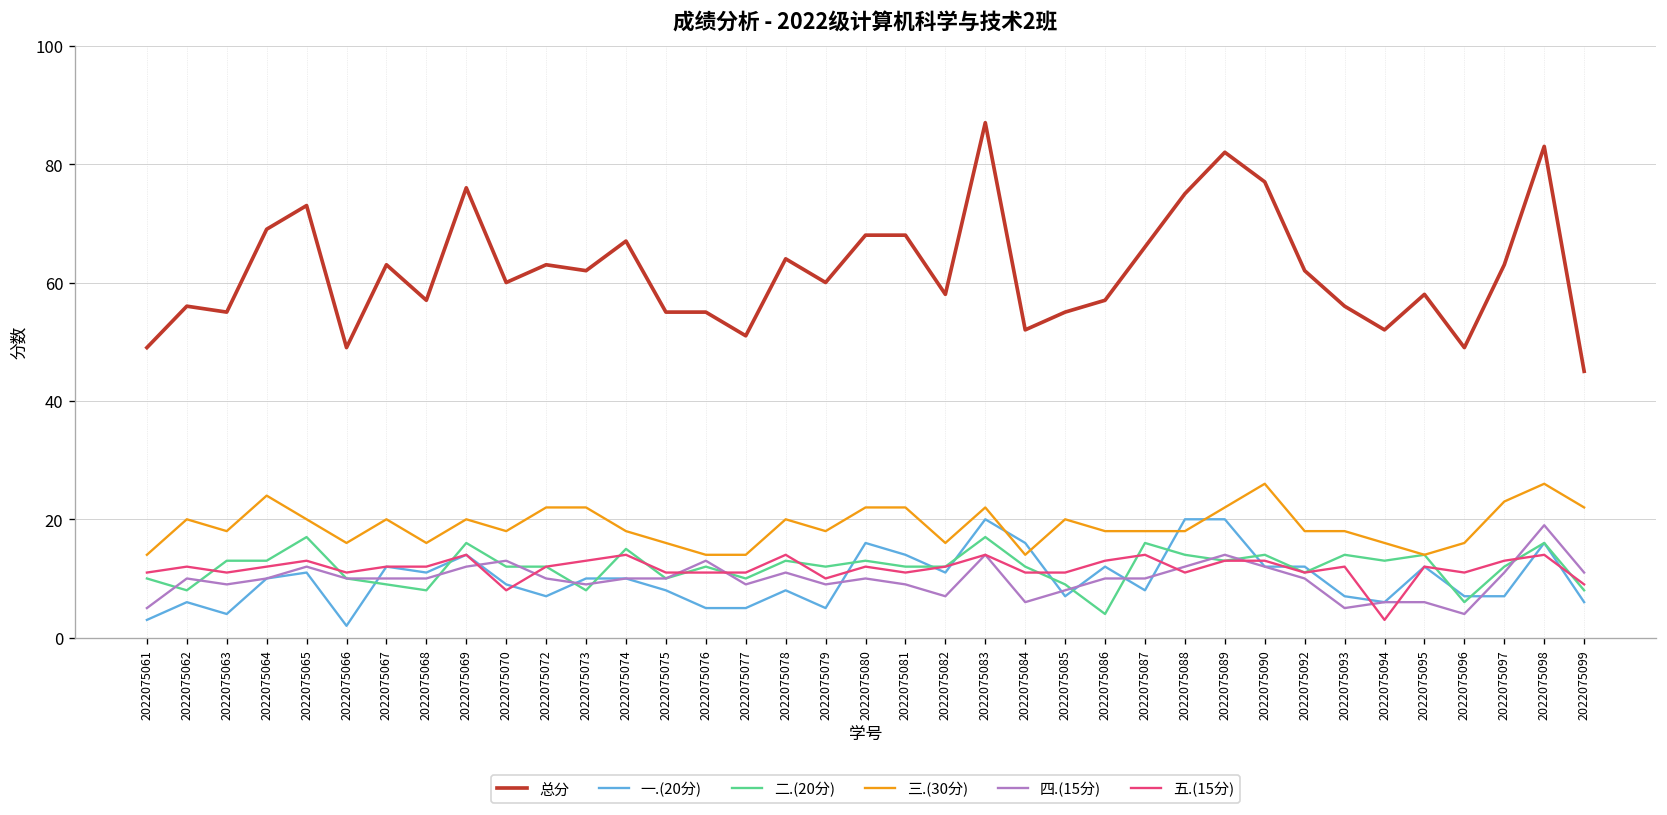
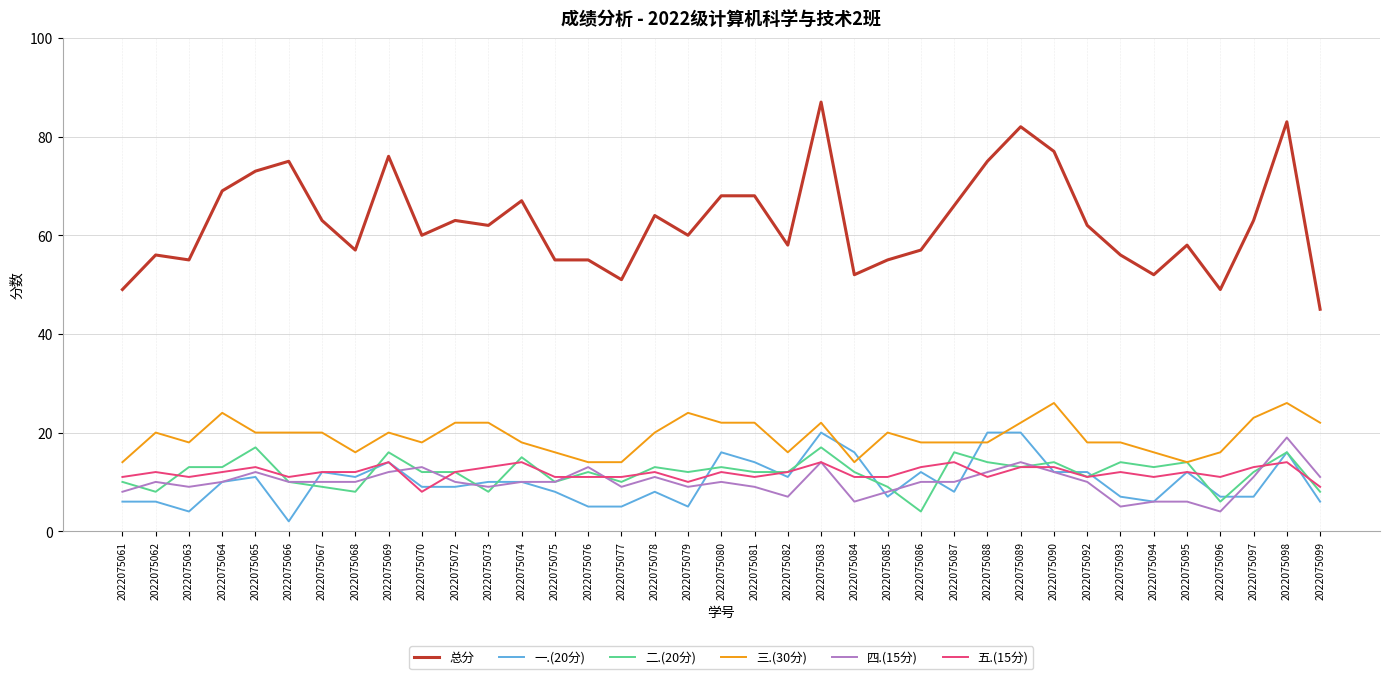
  {
    "总分": {
      "2022075061": 49,
      "2022075062": 56,
      "2022075063": 55,
      "2022075064": 69,
      "2022075065": 73,
-     "2022075066": 49,
+     "2022075066": 75,
      "2022075067": 63,
      "2022075068": 57,
      "2022075069": 76,
      "2022075070": 60,
      "2022075072": 63,
      "2022075073": 62,
      "2022075074": 67,
      "2022075075": 55,
      "2022075076": 55,
      "2022075077": 51,
      "2022075078": 64,
      "2022075079": 60,
      "2022075080": 68,
      "2022075081": 68,
      "2022075082": 58,
      "2022075083": 87,
      "2022075084": 52,
      "2022075085": 55,
      "2022075086": 57,
      "2022075087": 66,
      "2022075088": 75,
      "2022075089": 82,
      "2022075090": 77,
      "2022075092": 62,
      "2022075093": 56,
      "2022075094": 52,
      "2022075095": 58,
      "2022075096": 49,
      "2022075097": 63,
      "2022075098": 83,
      "2022075099": 45
    },
    "一.(20分)": {
-     "2022075061": 3,
+     "2022075061": 6,
      "2022075062": 6,
      "2022075063": 4,
      "2022075065": 11,
      "2022075066": 2,
      "2022075068": 11,
      "2022075070": 9,
-     "2022075072": 7,
+     "2022075072": 9,
      "2022075073": 10,
      "2022075075": 8,
      "2022075076": 5,
      "2022075077": 5,
      "2022075078": 8,
      "2022075079": 5,
      "2022075080": 16,
      "2022075081": 14,
      "2022075082": 11,
      "2022075083": 20,
      "2022075084": 16,
      "2022075085": 7,
      "2022075086": 12,
      "2022075087": 8,
      "2022075088": 20,
      "2022075089": 20,
      "2022075092": 12,
      "2022075093": 7,
      "2022075096": 7,
      "2022075097": 7,
      "2022075099": 6
    },
    "二.(20分)": {
      "2022075061": 10,
      "2022075062": 8,
      "2022075063": 13,
      "2022075064": 13,
      "2022075065": 17,
      "2022075067": 9,
      "2022075068": 8,
      "2022075069": 16,
      "2022075070": 12,
      "2022075073": 8,
      "2022075074": 15,
      "2022075076": 12,
      "2022075077": 10,
      "2022075078": 13,
      "2022075079": 12,
      "2022075080": 13,
      "2022075081": 12,
      "2022075083": 17,
      "2022075084": 12,
      "2022075085": 9,
      "2022075086": 4,
      "2022075087": 16,
      "2022075088": 14,
      "2022075090": 14,
      "2022075093": 14,
      "2022075094": 13,
      "2022075096": 6,
      "2022075097": 12,
      "2022075099": 8
    },
    "三.(30分)": {
      "2022075061": 14,
      "2022075062": 20,
      "2022075063": 18,
      "2022075064": 24,
      "2022075065": 20,
-     "2022075066": 16,
+     "2022075066": 20,
      "2022075067": 20,
      "2022075068": 16,
      "2022075069": 20,
      "2022075070": 18,
      "2022075072": 22,
      "2022075073": 22,
      "2022075074": 18,
      "2022075075": 16,
      "2022075076": 14,
      "2022075077": 14,
      "2022075078": 20,
-     "2022075079": 18,
+     "2022075079": 24,
      "2022075080": 22,
      "2022075081": 22,
      "2022075082": 16,
      "2022075083": 22,
      "2022075084": 14,
      "2022075085": 20,
      "2022075086": 18,
      "2022075087": 18,
      "2022075088": 18,
      "2022075089": 22,
      "2022075090": 26,
      "2022075092": 18,
      "2022075093": 18,
      "2022075094": 16,
      "2022075096": 16,
      "2022075097": 23,
      "2022075098": 26,
      "2022075099": 22
    },
    "四.(15分)": {
-     "2022075061": 5,
+     "2022075061": 8,
      "2022075062": 10,
      "2022075063": 9,
      "2022075065": 12,
      "2022075067": 10,
      "2022075068": 10,
      "2022075069": 12,
      "2022075070": 13,
      "2022075072": 10,
      "2022075073": 9,
      "2022075076": 13,
      "2022075077": 9,
      "2022075078": 11,
      "2022075079": 9,
      "2022075080": 10,
      "2022075081": 9,
      "2022075082": 7,
      "2022075084": 6,
      "2022075085": 8,
      "2022075086": 10,
      "2022075087": 10,
      "2022075088": 12,
      "2022075089": 14,
      "2022075092": 10,
      "2022075093": 5,
      "2022075095": 6,
      "2022075096": 4,
      "2022075097": 11,
      "2022075098": 19,
      "2022075099": 11
    },
    "五.(15分)": {
      "2022075061": 11,
      "2022075062": 12,
      "2022075063": 11,
      "2022075064": 12,
      "2022075065": 13,
      "2022075066": 11,
      "2022075068": 12,
      "2022075070": 8,
      "2022075073": 13,
      "2022075074": 14,
      "2022075075": 11,
      "2022075076": 11,
      "2022075077": 11,
-     "2022075078": 14,
+     "2022075078": 12,
      "2022075079": 10,
      "2022075080": 12,
      "2022075081": 11,
      "2022075084": 11,
      "2022075085": 11,
      "2022075086": 13,
      "2022075087": 14,
      "2022075088": 11,
      "2022075090": 13,
      "2022075093": 12,
-     "2022075094": 3,
+     "2022075094": 11,
      "2022075096": 11,
      "2022075097": 13,
      "2022075098": 14,
      "2022075099": 9
    }
  }
